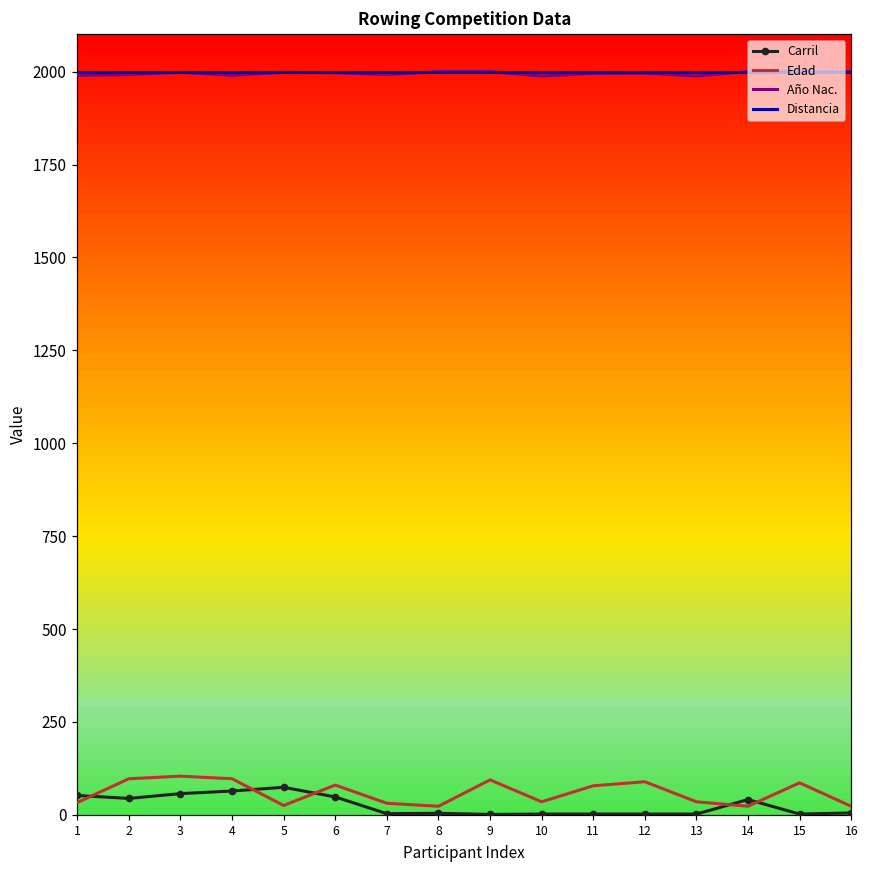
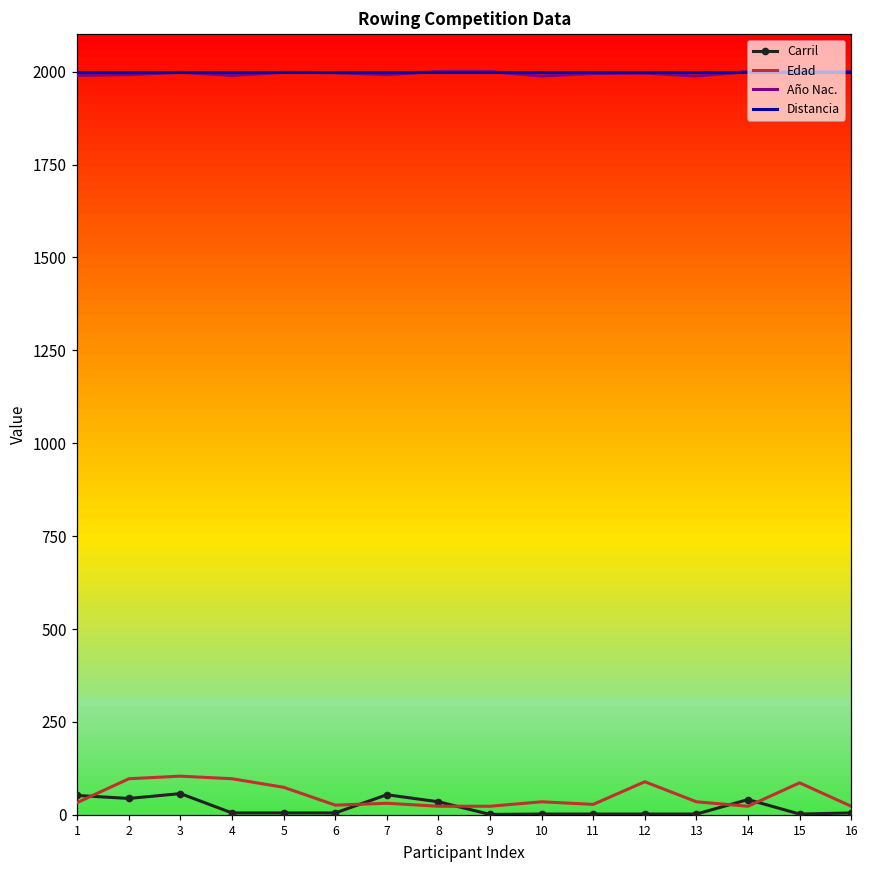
  {
    "Carril": {
      "1": 50,
      "2": 40,
      "3": 60,
-     "4": 60,
-     "5": 70,
-     "6": 50,
-     "7": 0,
-     "8": 0,
+     "4": 10,
+     "5": 10,
+     "6": 10,
+     "7": 50,
+     "8": 40,
      "9": 0,
      "10": 0,
      "11": 0,
      "12": 0,
      "13": 0,
      "14": 40,
      "15": 0,
      "16": 10
    },
    "Edad": {
      "1": 30,
      "2": 100,
      "3": 100,
      "4": 100,
-     "5": 30,
-     "6": 80,
+     "5": 70,
+     "6": 30,
      "7": 30,
      "8": 20,
-     "9": 90,
+     "9": 20,
      "10": 40,
-     "11": 80,
+     "11": 30,
      "12": 90,
      "13": 40,
      "14": 20,
      "15": 90,
      "16": 20
    },
    "Año Nac.": {
      "1": 1990,
      "2": 1990,
      "4": 1990,
      "7": 1990,
      "10": 1990,
      "13": 1990
    },
    "Distancia": {
      "1": 2000,
      "2": 2000,
      "4": 2000,
      "7": 2000,
      "10": 2000,
      "13": 2000
    }
  }
